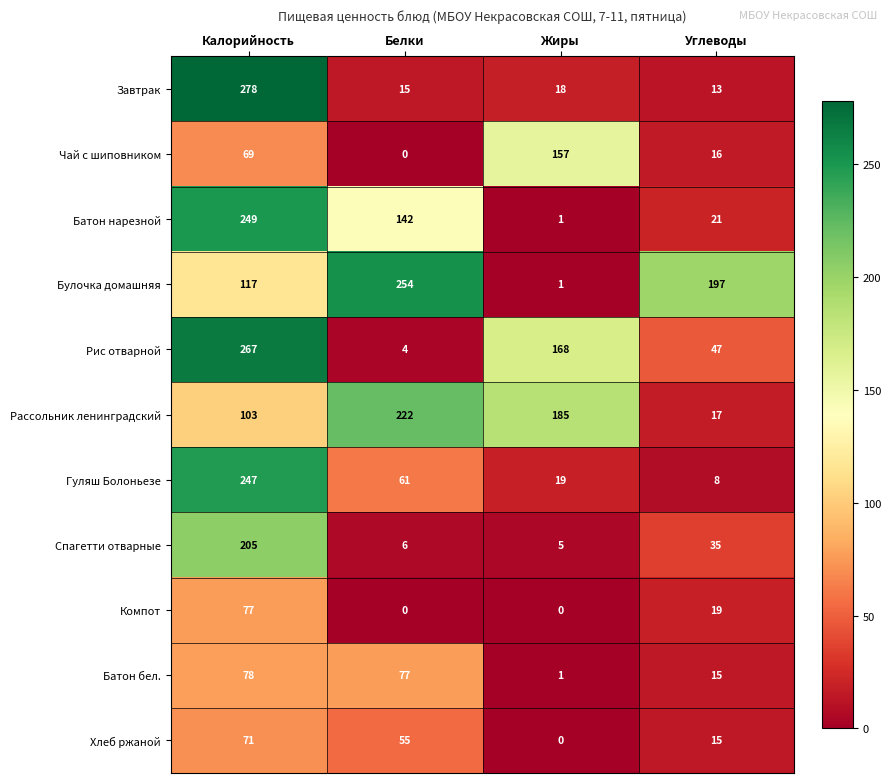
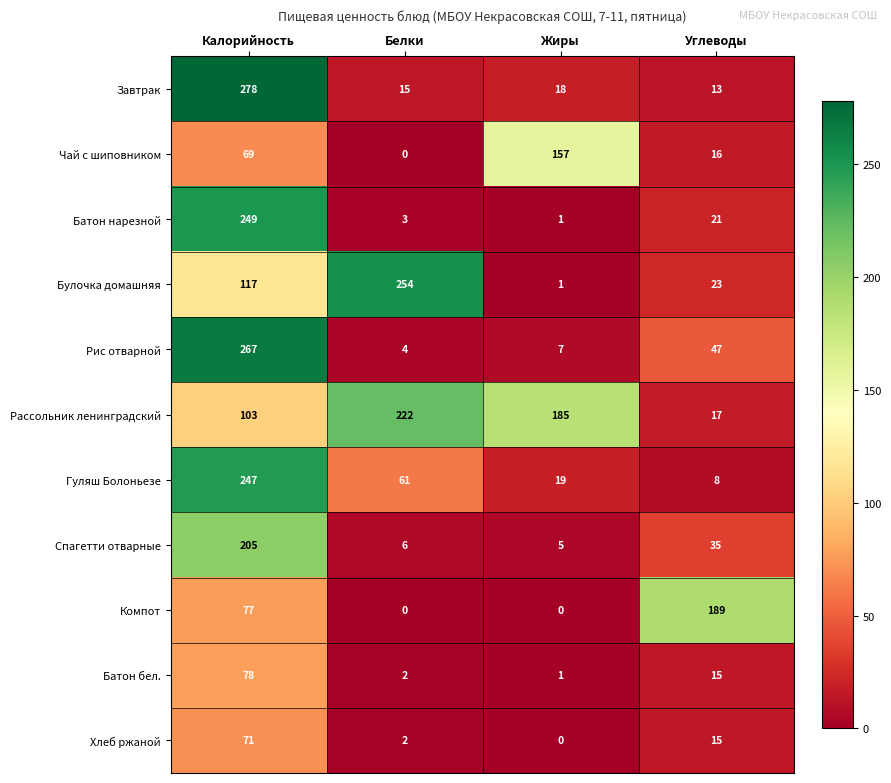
  {
    "Завтрак": {
      "Калорийность": 278,
      "Белки": 15,
      "Жиры": 18,
      "Углеводы": 13
    },
    "Чай с шиповником": {
      "Калорийность": 69,
      "Белки": 0,
      "Жиры": 157,
      "Углеводы": 16
    },
    "Батон нарезной": {
      "Калорийность": 249,
-     "Белки": 142,
+     "Белки": 3,
      "Жиры": 1,
      "Углеводы": 21
    },
    "Булочка домашняя": {
      "Калорийность": 117,
      "Белки": 254,
      "Жиры": 1,
-     "Углеводы": 197
+     "Углеводы": 23
    },
    "Рис отварной": {
      "Калорийность": 267,
      "Белки": 4,
-     "Жиры": 168,
+     "Жиры": 7,
      "Углеводы": 47
    },
    "Рассольник ленинградский": {
      "Калорийность": 103,
      "Белки": 222,
      "Жиры": 185,
      "Углеводы": 17
    },
    "Гуляш Болоньезе": {
      "Калорийность": 247,
      "Белки": 61,
      "Жиры": 19,
      "Углеводы": 8
    },
    "Спагетти отварные": {
      "Калорийность": 205,
      "Белки": 6,
      "Жиры": 5,
      "Углеводы": 35
    },
    "Компот": {
      "Калорийность": 77,
      "Белки": 0,
      "Жиры": 0,
-     "Углеводы": 19
+     "Углеводы": 189
    },
    "Батон бел.": {
      "Калорийность": 78,
-     "Белки": 77,
+     "Белки": 2,
      "Жиры": 1,
      "Углеводы": 15
    },
    "Хлеб ржаной": {
      "Калорийность": 71,
-     "Белки": 55,
+     "Белки": 2,
      "Жиры": 0,
      "Углеводы": 15
    }
  }
